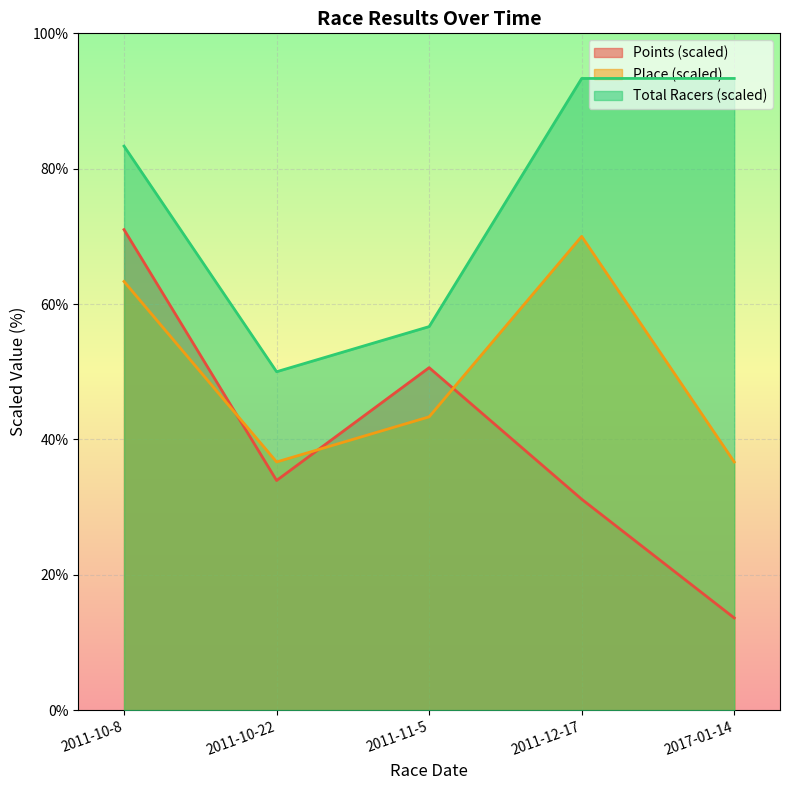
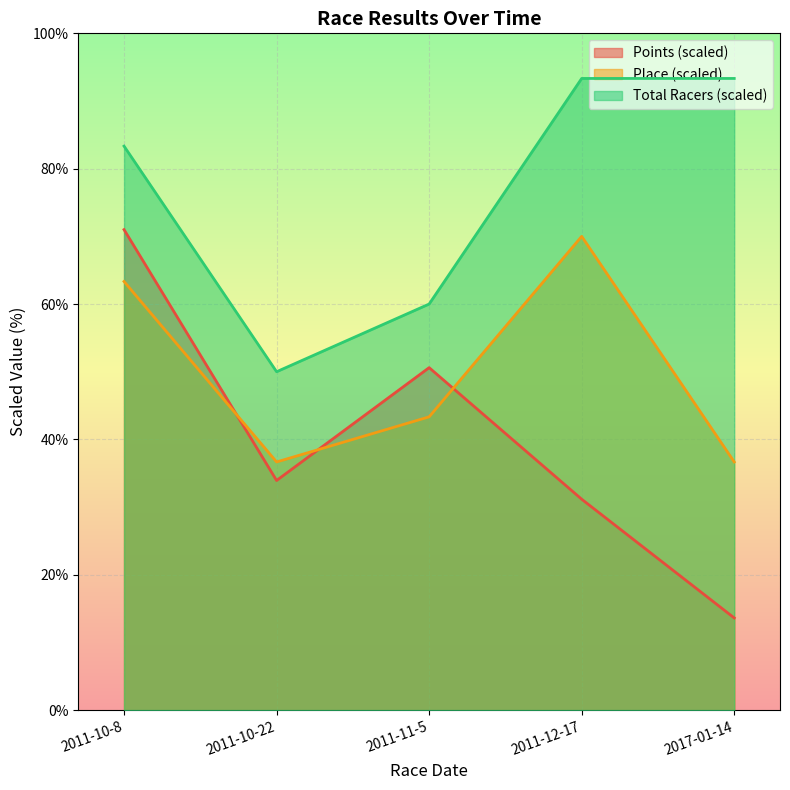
  {
    "Points (scaled)": {
      "2011-10-8": "71%",
      "2011-10-22": "34%",
      "2011-11-5": "51%",
      "2011-12-17": "31%",
      "2017-01-14": "14%"
    },
    "Place (scaled)": {
      "2011-10-8": "63%",
      "2011-10-22": "37%",
      "2011-11-5": "43%",
      "2011-12-17": "70%",
      "2017-01-14": "37%"
    },
    "Total Racers (scaled)": {
      "2011-10-8": "83%",
      "2011-10-22": "50%",
-     "2011-11-5": "57%",
+     "2011-11-5": "60%",
      "2011-12-17": "93%"
    }
  }
